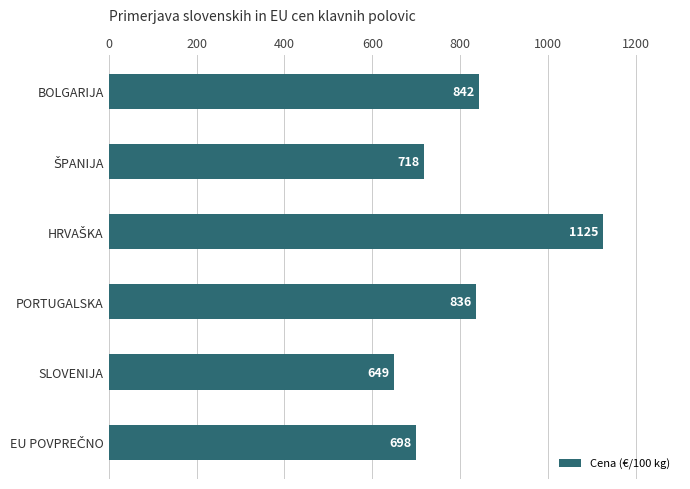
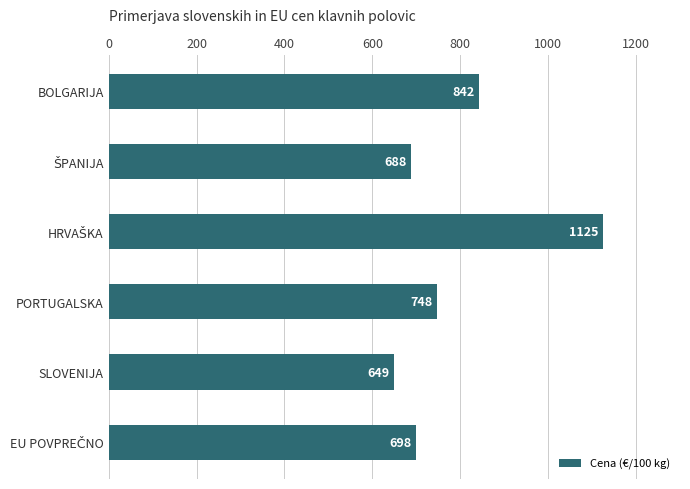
  {
    "BOLGARIJA": 842,
-   "ŠPANIJA": 718,
+   "ŠPANIJA": 688,
    "HRVAŠKA": 1125,
-   "PORTUGALSKA": 836,
+   "PORTUGALSKA": 748,
    "SLOVENIJA": 649,
    "EU POVPREČNO": 698
  }
